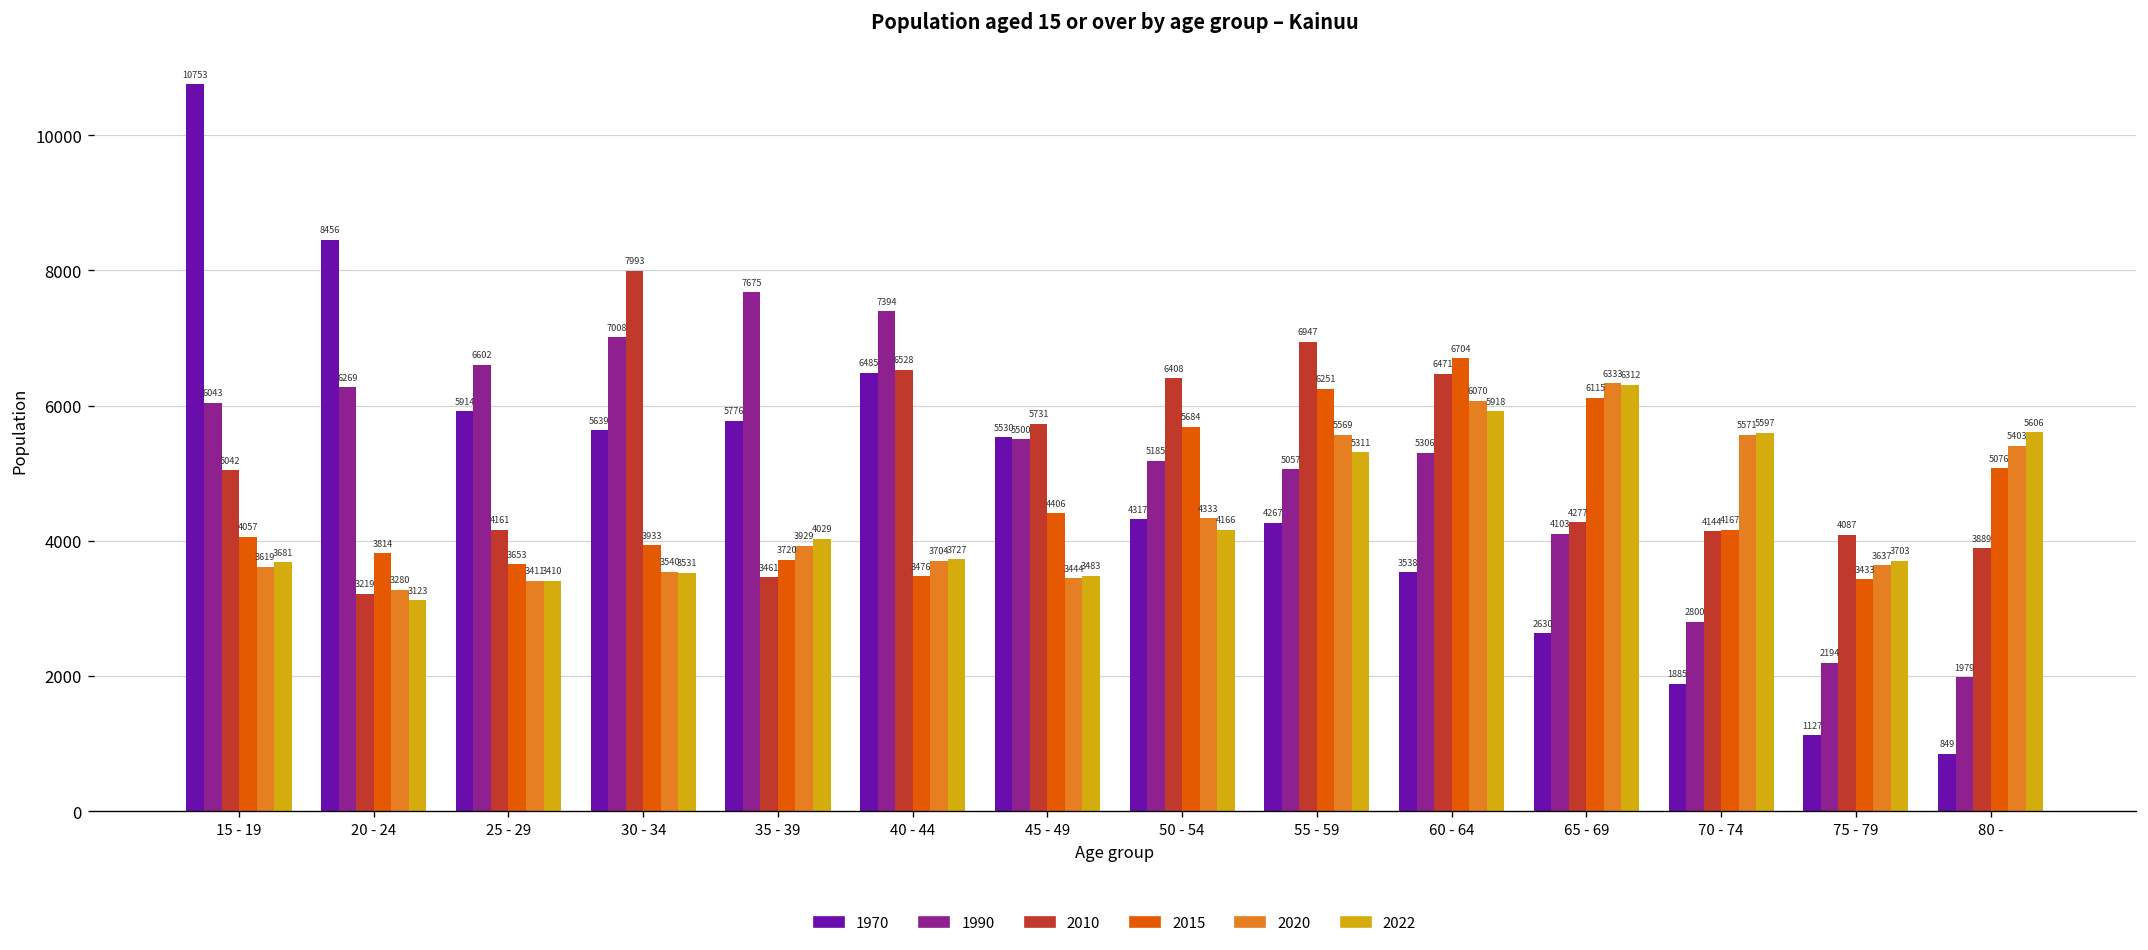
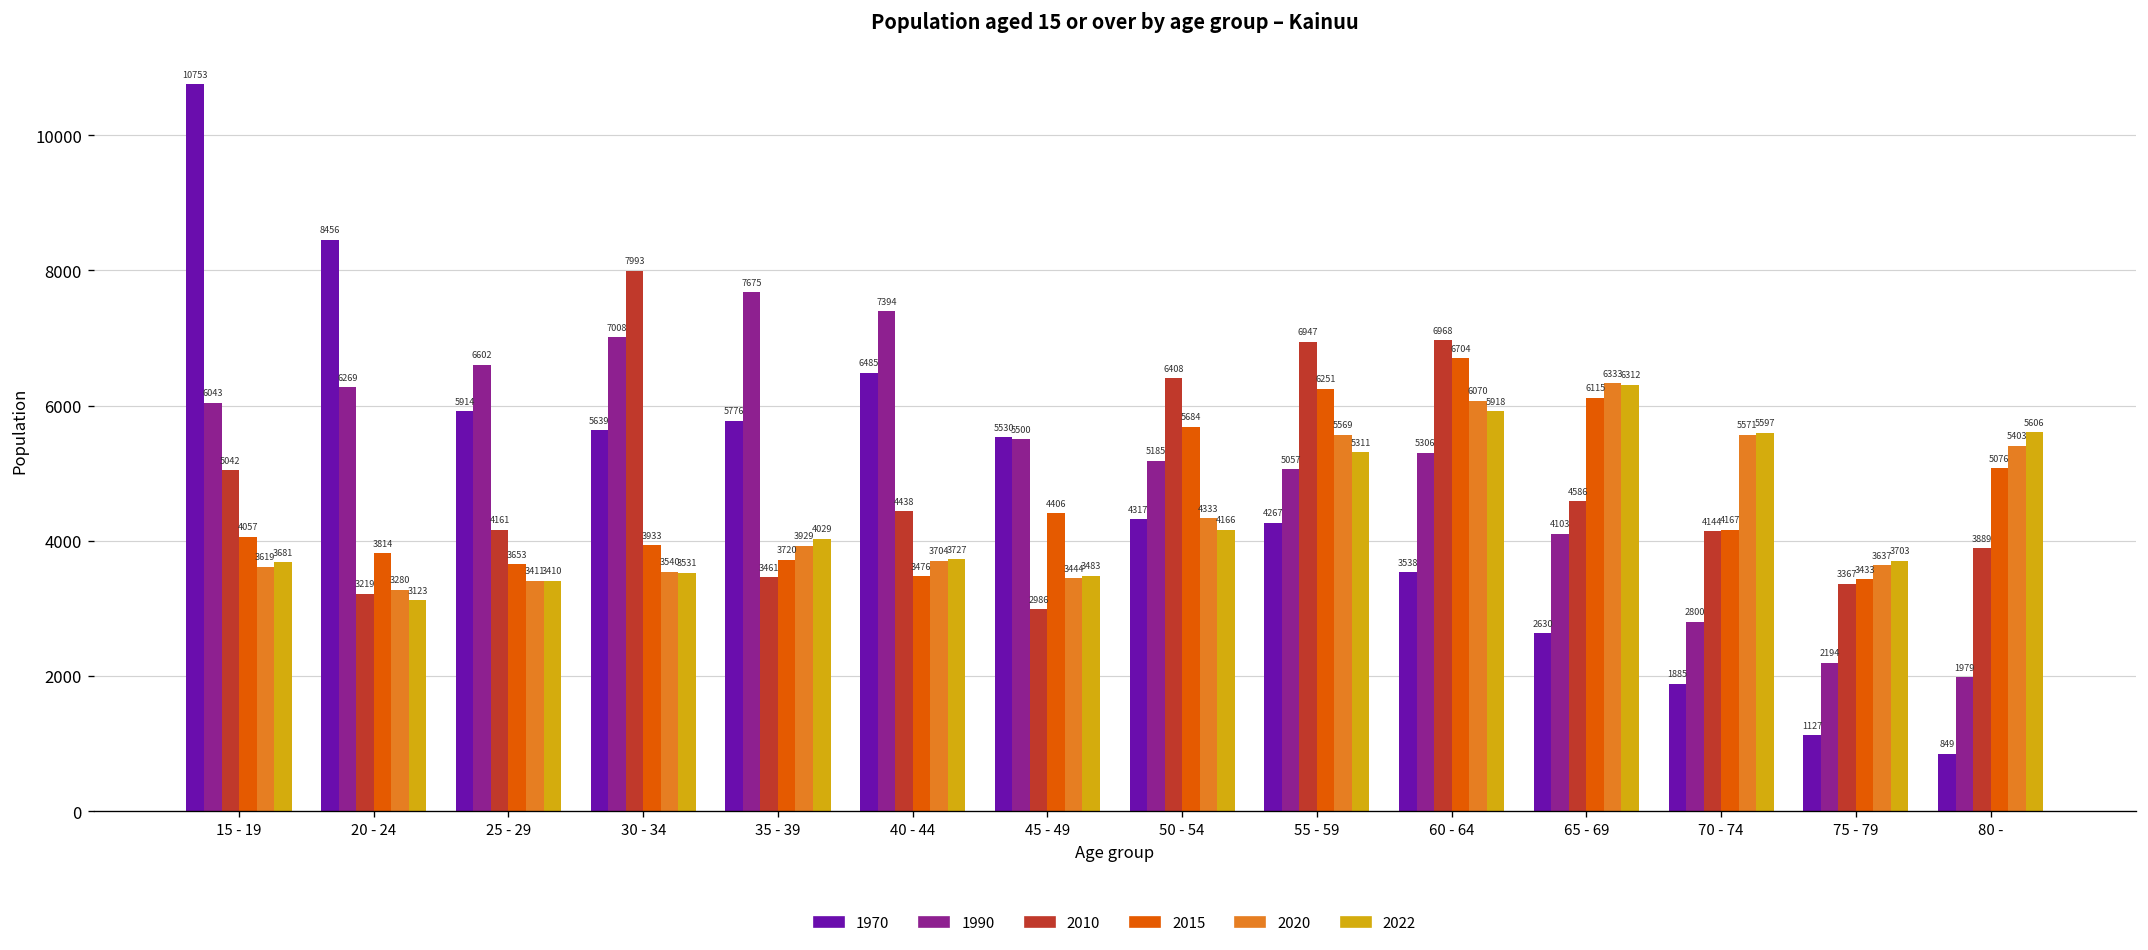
  {
    "2010": {
      "15 - 19": 5042,
      "20 - 24": 3219,
      "25 - 29": 4161,
      "30 - 34": 7993,
      "35 - 39": 3461,
-     "40 - 44": 6528,
-     "45 - 49": 5731,
+     "40 - 44": 4438,
+     "45 - 49": 2986,
      "50 - 54": 6408,
      "55 - 59": 6947,
-     "60 - 64": 6471,
-     "65 - 69": 4277,
+     "60 - 64": 6968,
+     "65 - 69": 4586,
      "70 - 74": 4144,
-     "75 - 79": 4087,
+     "75 - 79": 3367,
      "80 -": 3889
    }
  }
